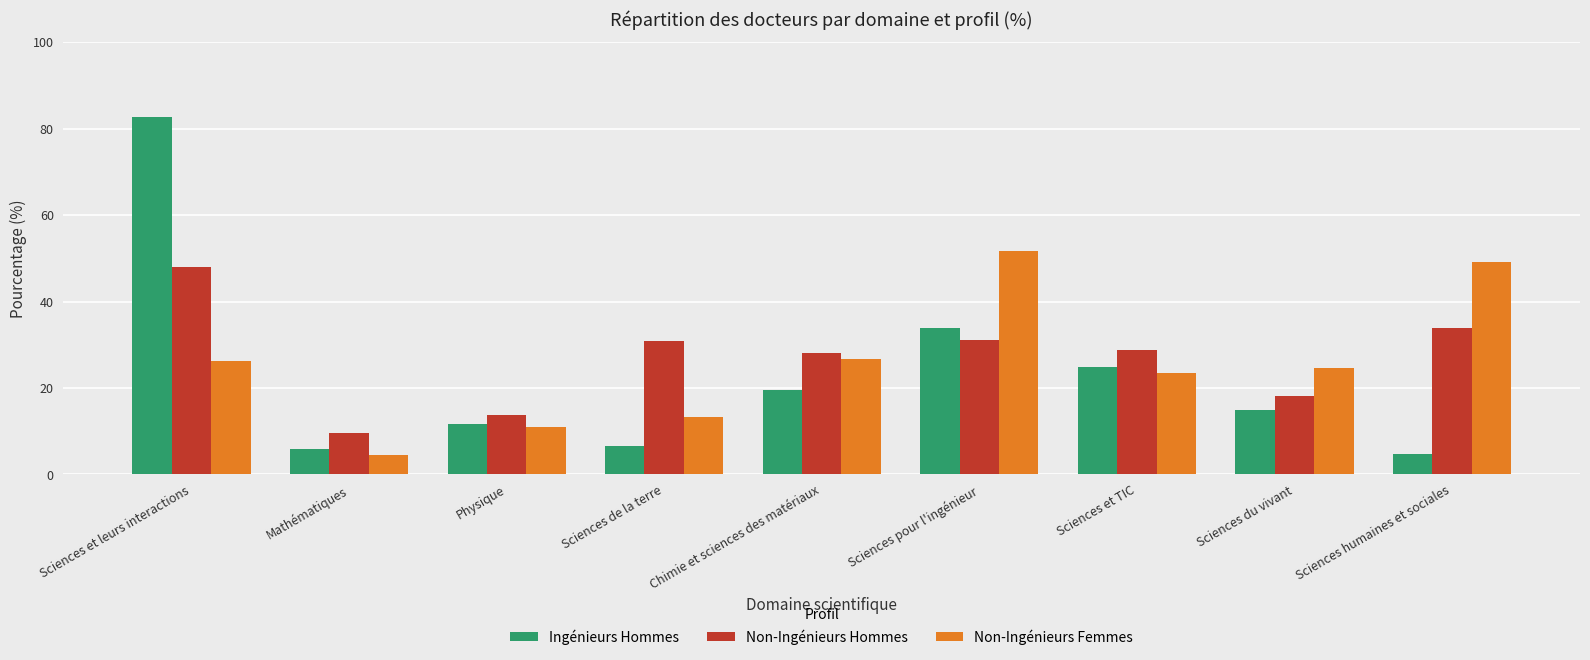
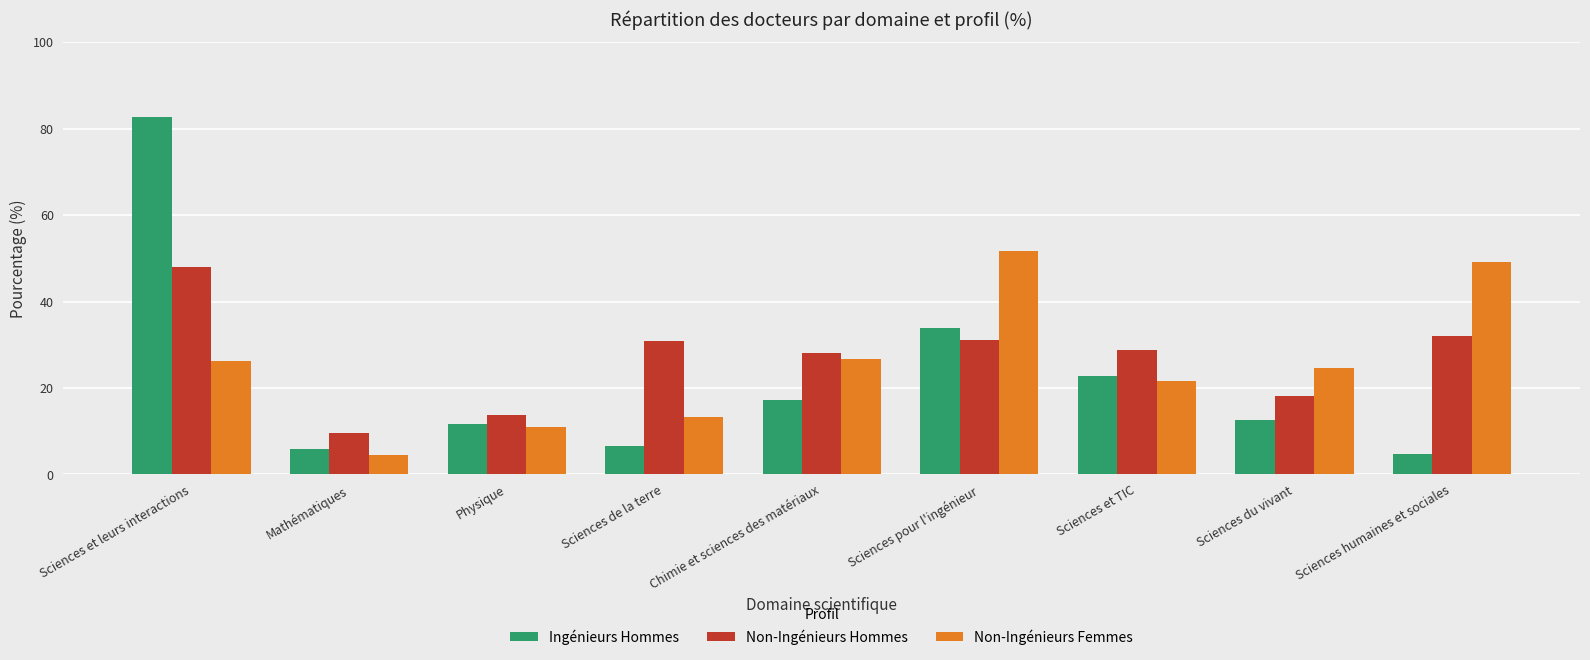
  {
    "Ingénieurs Hommes": {
      "Sciences et leurs interactions": 83,
      "Mathématiques": 6,
      "Physique": 12,
      "Sciences de la terre": 7,
-     "Chimie et sciences des matériaux": 20,
+     "Chimie et sciences des matériaux": 17,
      "Sciences pour l'ingénieur": 34,
-     "Sciences et TIC": 25,
-     "Sciences du vivant": 15,
+     "Sciences et TIC": 23,
+     "Sciences du vivant": 13,
      "Sciences humaines et sociales": 5
    },
    "Non-Ingénieurs Hommes": {
      "Sciences et leurs interactions": 48,
      "Mathématiques": 10,
      "Physique": 14,
      "Sciences de la terre": 31,
      "Chimie et sciences des matériaux": 28,
      "Sciences pour l'ingénieur": 31,
      "Sciences et TIC": 29,
      "Sciences du vivant": 18,
-     "Sciences humaines et sociales": 34
+     "Sciences humaines et sociales": 32
    },
    "Non-Ingénieurs Femmes": {
      "Sciences et leurs interactions": 26,
      "Mathématiques": 4,
      "Physique": 11,
      "Sciences de la terre": 13,
      "Chimie et sciences des matériaux": 27,
      "Sciences pour l'ingénieur": 52,
-     "Sciences et TIC": 24,
+     "Sciences et TIC": 22,
      "Sciences du vivant": 25,
      "Sciences humaines et sociales": 49
    }
  }
